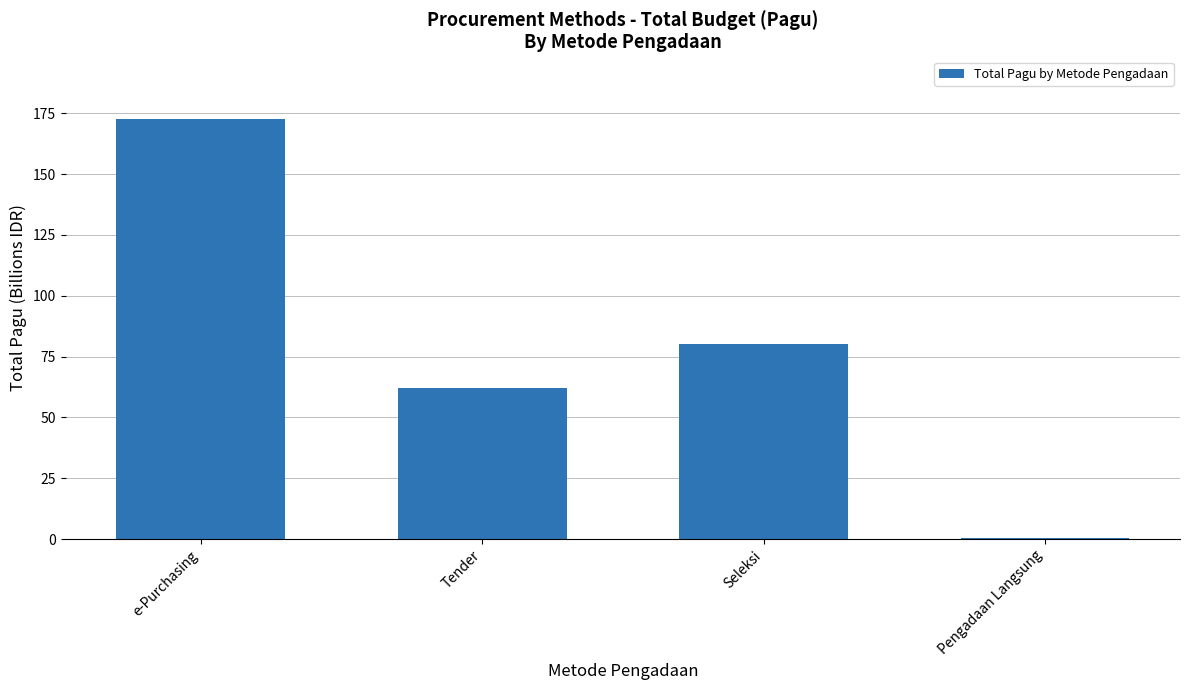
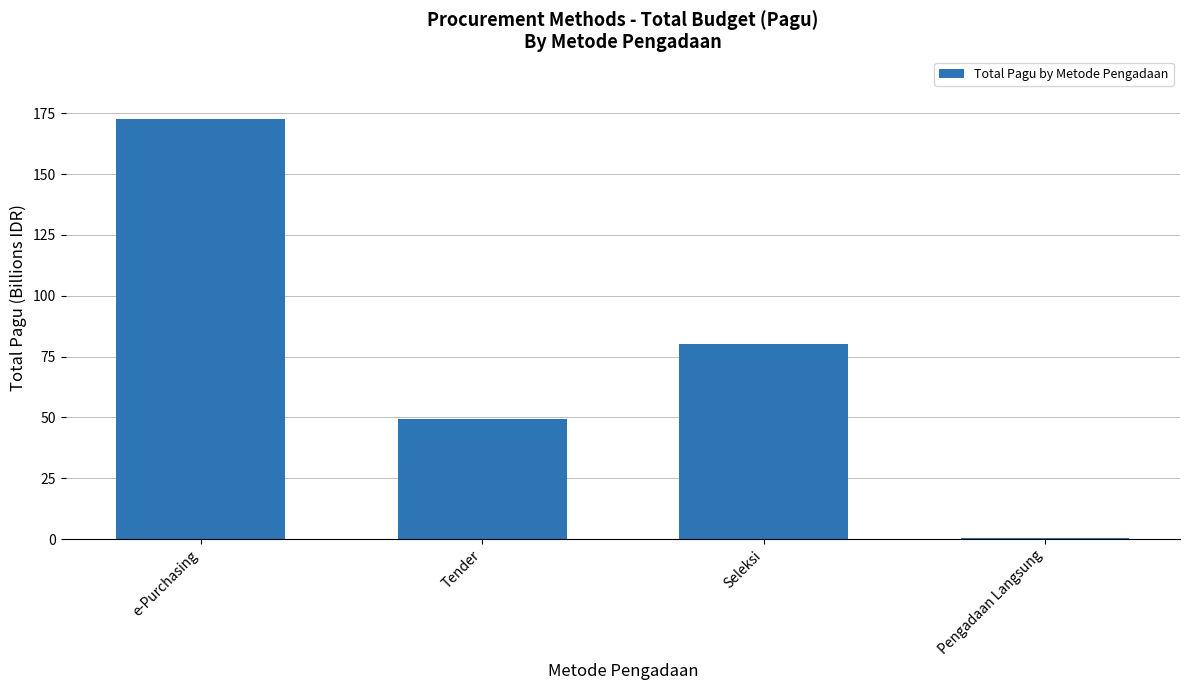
  {
    "e-Purchasing": 173,
-   "Tender": 62,
+   "Tender": 49,
    "Seleksi": 80
  }
